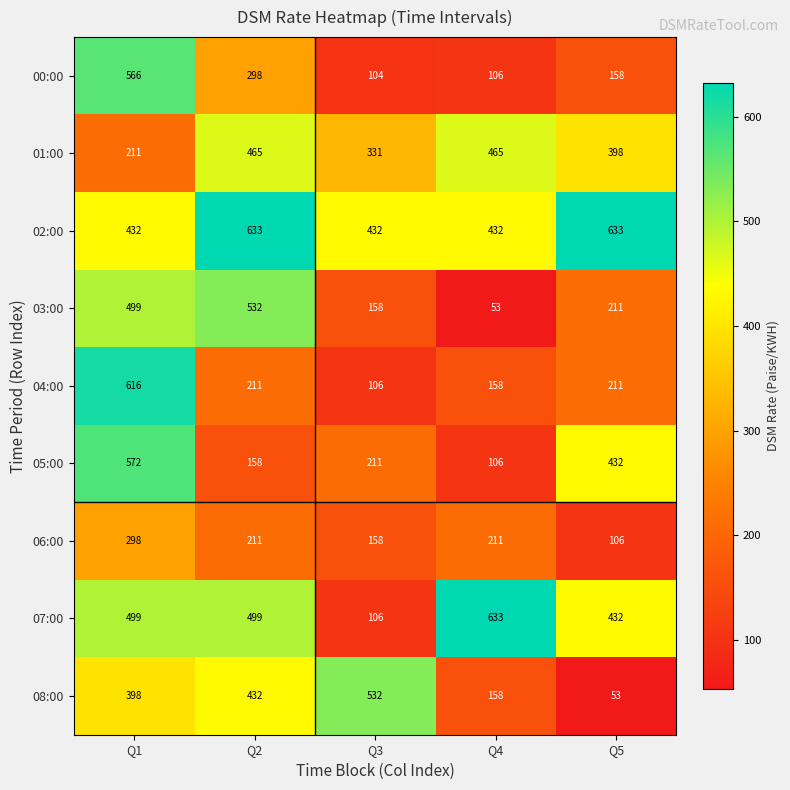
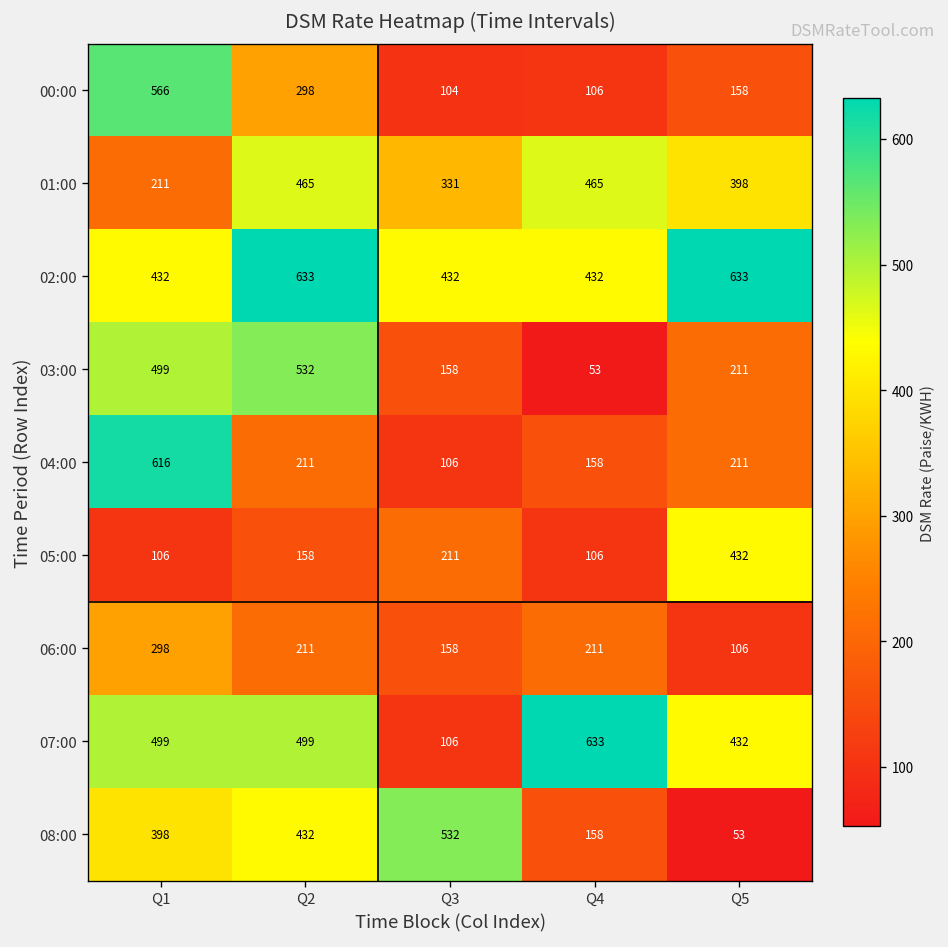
  {
    "00:00": {
      "Q1": 566,
      "Q2": 298,
      "Q3": 104,
      "Q4": 106,
      "Q5": 158
    },
    "01:00": {
      "Q1": 211,
      "Q2": 465,
      "Q3": 331,
      "Q4": 465,
      "Q5": 398
    },
    "02:00": {
      "Q1": 432,
      "Q2": 633,
      "Q3": 432,
      "Q4": 432,
      "Q5": 633
    },
    "03:00": {
      "Q1": 499,
      "Q2": 532,
      "Q3": 158,
      "Q4": 53,
      "Q5": 211
    },
    "04:00": {
      "Q1": 616,
      "Q2": 211,
      "Q3": 106,
      "Q4": 158,
      "Q5": 211
    },
    "05:00": {
-     "Q1": 572,
+     "Q1": 106,
      "Q2": 158,
      "Q3": 211,
      "Q4": 106,
      "Q5": 432
    },
    "06:00": {
      "Q1": 298,
      "Q2": 211,
      "Q3": 158,
      "Q4": 211,
      "Q5": 106
    },
    "07:00": {
      "Q1": 499,
      "Q2": 499,
      "Q3": 106,
      "Q4": 633,
      "Q5": 432
    },
    "08:00": {
      "Q1": 398,
      "Q2": 432,
      "Q3": 532,
      "Q4": 158,
      "Q5": 53
    }
  }
